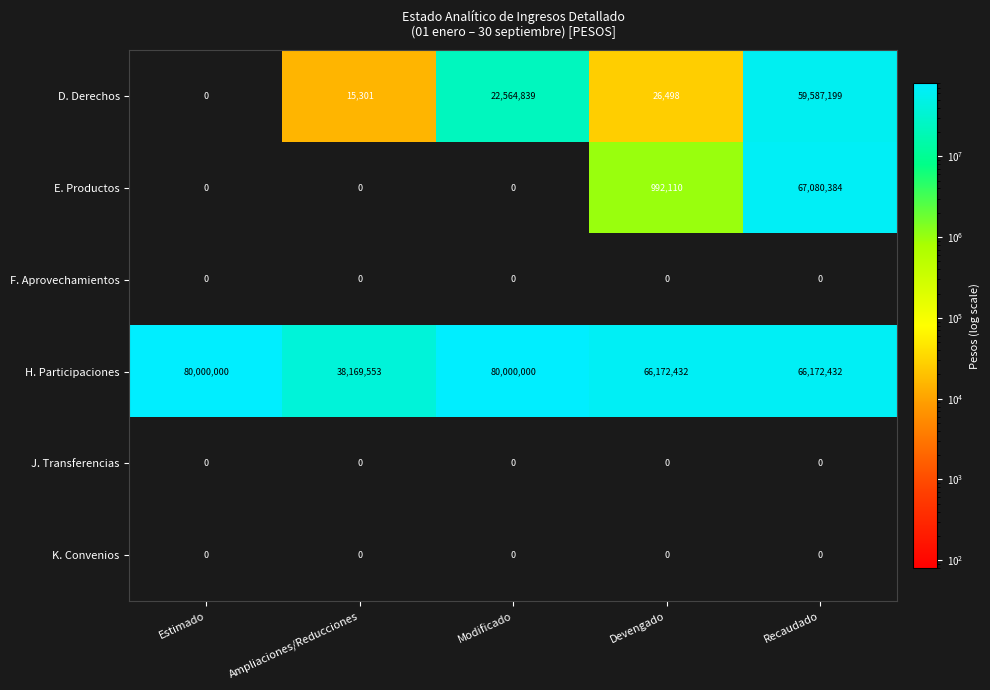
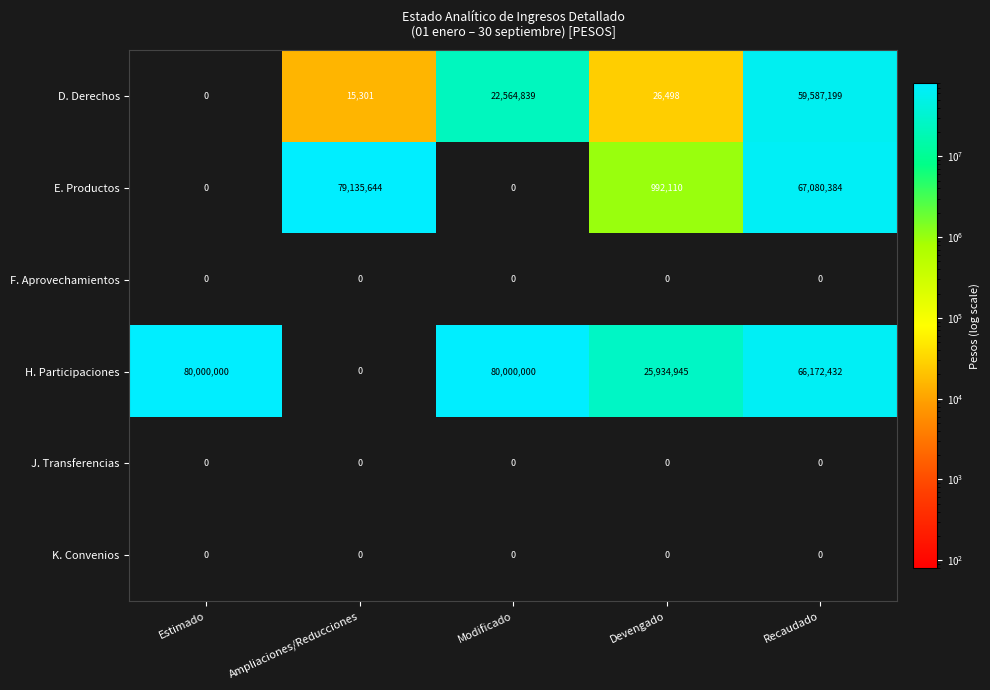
  {
    "D. Derechos": {
      "Estimado": "0",
      "Ampliaciones/Reducciones": "15,301",
      "Modificado": "22,564,839",
      "Devengado": "26,498",
      "Recaudado": "59,587,199"
    },
    "E. Productos": {
      "Estimado": "0",
-     "Ampliaciones/Reducciones": "0",
+     "Ampliaciones/Reducciones": "79,135,644",
      "Modificado": "0",
      "Devengado": "992,110",
      "Recaudado": "67,080,384"
    },
    "F. Aprovechamientos": {
      "Estimado": "0",
      "Ampliaciones/Reducciones": "0",
      "Modificado": "0",
      "Devengado": "0",
      "Recaudado": "0"
    },
    "H. Participaciones": {
      "Estimado": "80,000,000",
-     "Ampliaciones/Reducciones": "38,169,553",
+     "Ampliaciones/Reducciones": "0",
      "Modificado": "80,000,000",
-     "Devengado": "66,172,432",
+     "Devengado": "25,934,945",
      "Recaudado": "66,172,432"
    },
    "J. Transferencias": {
      "Estimado": "0",
      "Ampliaciones/Reducciones": "0",
      "Modificado": "0",
      "Devengado": "0",
      "Recaudado": "0"
    },
    "K. Convenios": {
      "Estimado": "0",
      "Ampliaciones/Reducciones": "0",
      "Modificado": "0",
      "Devengado": "0",
      "Recaudado": "0"
    }
  }
